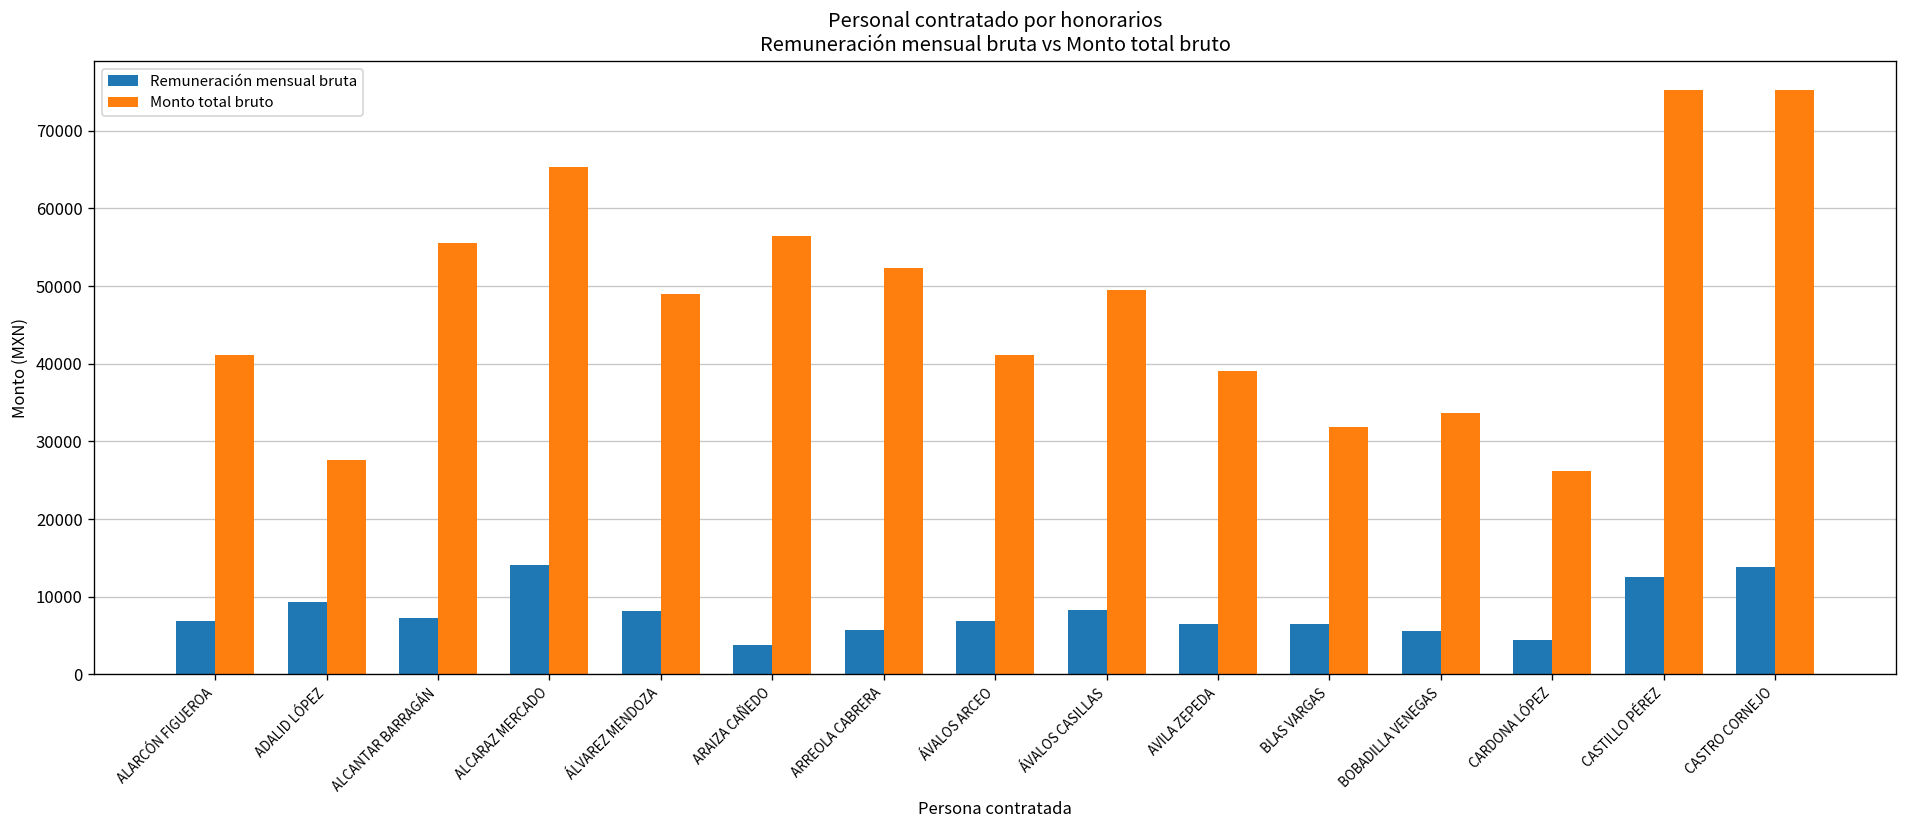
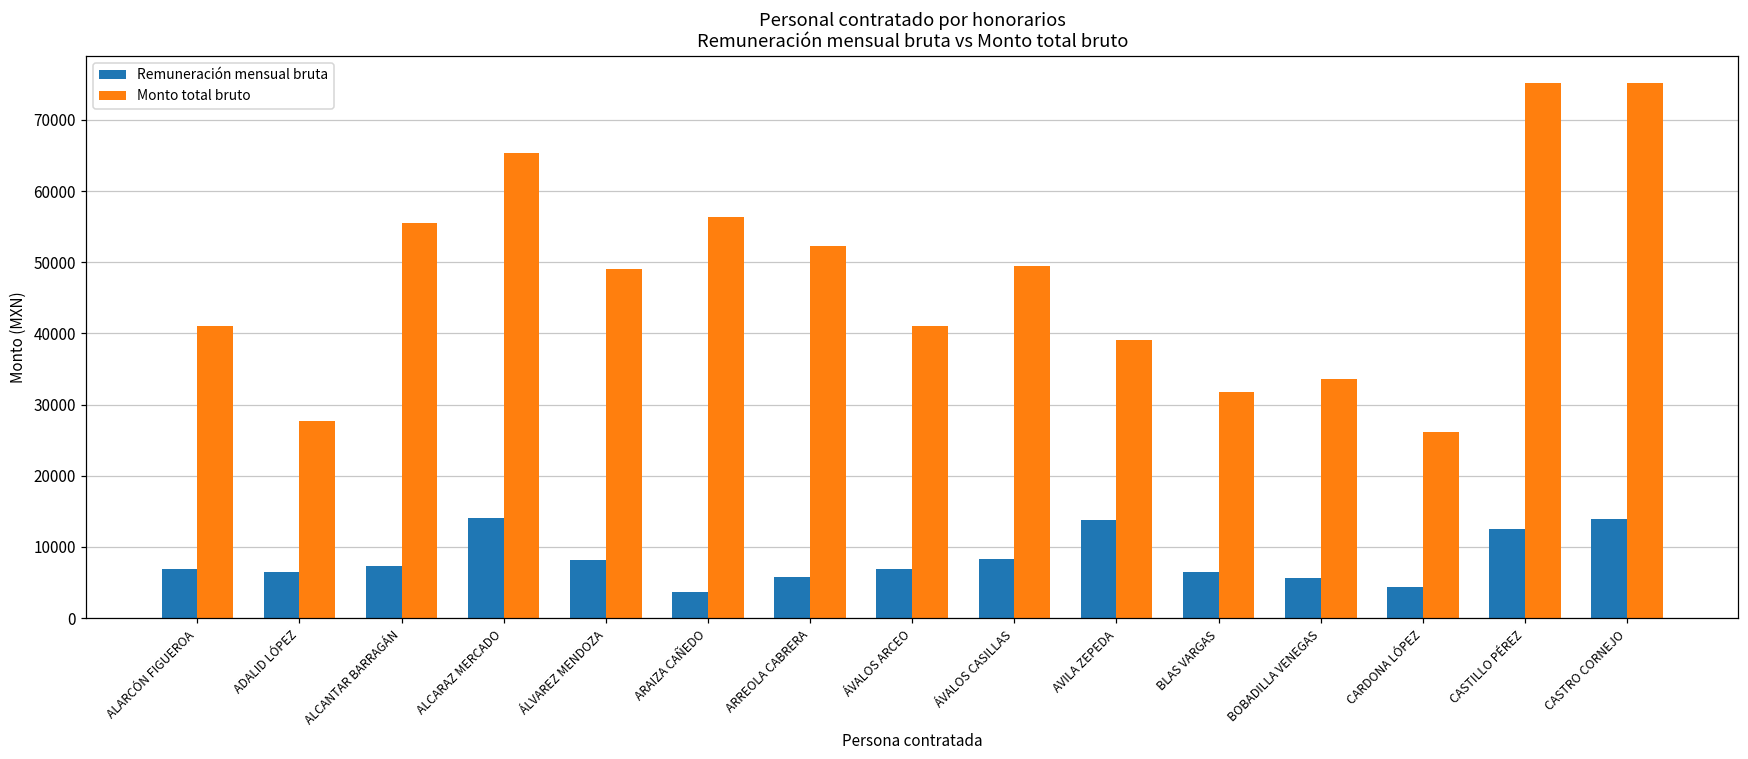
  {
    "Remuneración mensual bruta": {
      "ALARCÓN FIGUEROA": 7000,
-     "ADALID LÓPEZ": 9000,
+     "ADALID LÓPEZ": 7000,
      "ALCANTAR BARRAGÁN": 7000,
      "ALCARAZ MERCADO": 14000,
      "ÁLVAREZ MENDOZA": 8000,
      "ARAIZA CAÑEDO": 4000,
      "ARREOLA CABRERA": 6000,
      "ÁVALOS ARCEO": 7000,
      "ÁVALOS CASILLAS": 8000,
-     "AVILA ZEPEDA": 7000,
+     "AVILA ZEPEDA": 14000,
      "BLAS VARGAS": 7000,
      "BOBADILLA VENEGAS": 6000,
      "CARDONA LÓPEZ": 4000,
      "CASTILLO PÉREZ": 13000,
      "CASTRO CORNEJO": 14000
    },
    "Monto total bruto": {
      "ALARCÓN FIGUEROA": 41000,
      "ADALID LÓPEZ": 28000,
      "ALCANTAR BARRAGÁN": 56000,
      "ALCARAZ MERCADO": 65000,
      "ÁLVAREZ MENDOZA": 49000,
      "ARAIZA CAÑEDO": 56000,
      "ARREOLA CABRERA": 52000,
      "ÁVALOS ARCEO": 41000,
      "ÁVALOS CASILLAS": 50000,
      "AVILA ZEPEDA": 39000,
      "BLAS VARGAS": 32000,
      "BOBADILLA VENEGAS": 34000,
      "CARDONA LÓPEZ": 26000,
      "CASTILLO PÉREZ": 75000,
      "CASTRO CORNEJO": 75000
    }
  }
